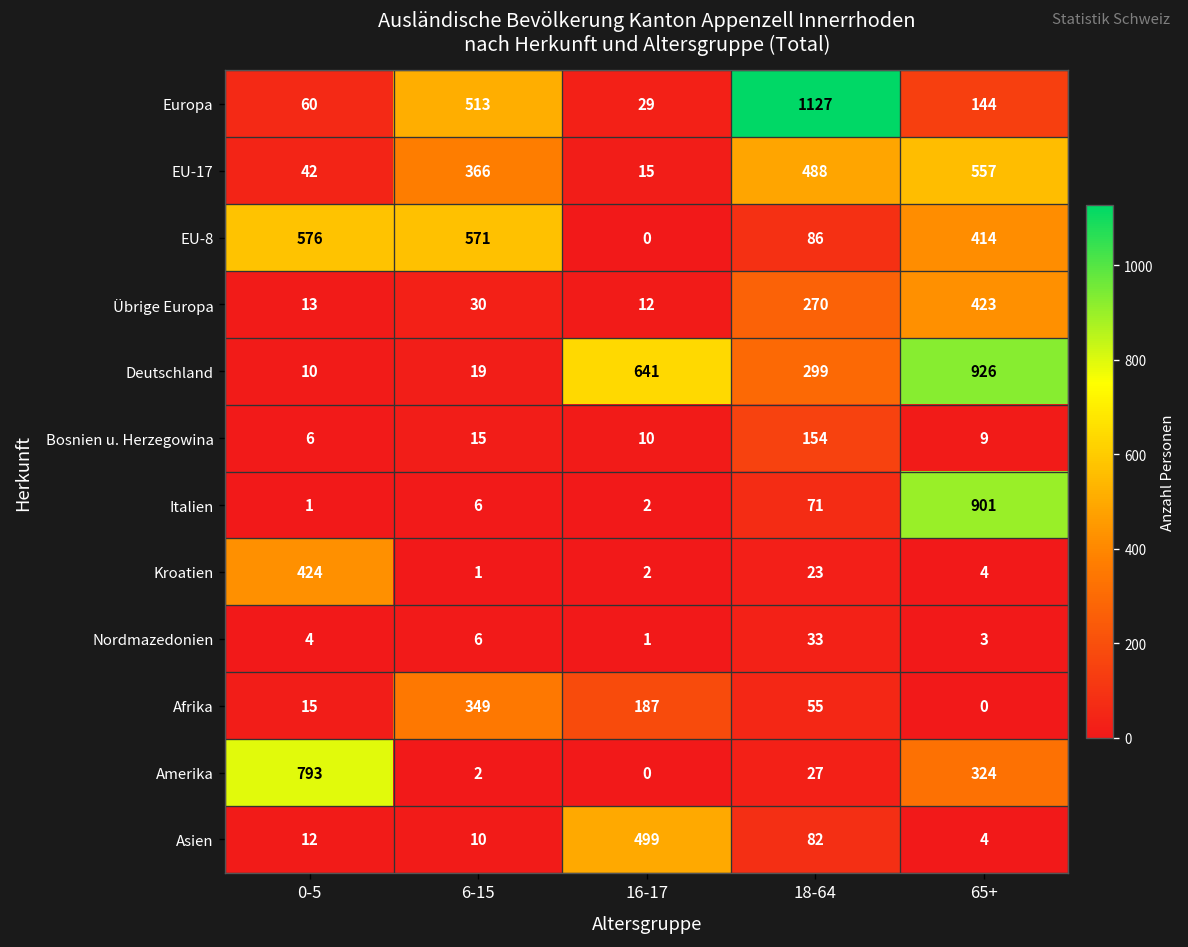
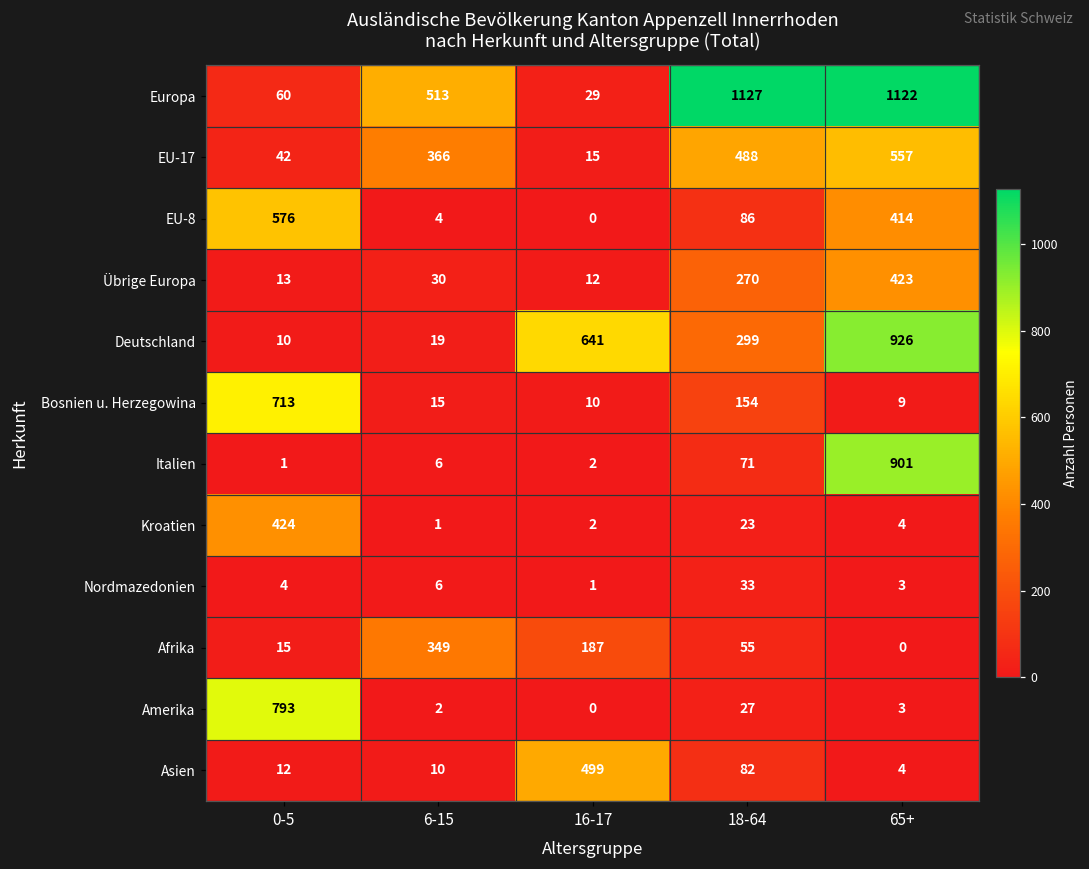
  {
    "Europa": {
      "0-5": 60,
      "6-15": 513,
      "16-17": 29,
      "18-64": 1127,
-     "65+": 144
+     "65+": 1122
    },
    "EU-17": {
      "0-5": 42,
      "6-15": 366,
      "16-17": 15,
      "18-64": 488,
      "65+": 557
    },
    "EU-8": {
      "0-5": 576,
-     "6-15": 571,
+     "6-15": 4,
      "16-17": 0,
      "18-64": 86,
      "65+": 414
    },
    "Übrige Europa": {
      "0-5": 13,
      "6-15": 30,
      "16-17": 12,
      "18-64": 270,
      "65+": 423
    },
    "Deutschland": {
      "0-5": 10,
      "6-15": 19,
      "16-17": 641,
      "18-64": 299,
      "65+": 926
    },
    "Bosnien u. Herzegowina": {
-     "0-5": 6,
+     "0-5": 713,
      "6-15": 15,
      "16-17": 10,
      "18-64": 154,
      "65+": 9
    },
    "Italien": {
      "0-5": 1,
      "6-15": 6,
      "16-17": 2,
      "18-64": 71,
      "65+": 901
    },
    "Kroatien": {
      "0-5": 424,
      "6-15": 1,
      "16-17": 2,
      "18-64": 23,
      "65+": 4
    },
    "Nordmazedonien": {
      "0-5": 4,
      "6-15": 6,
      "16-17": 1,
      "18-64": 33,
      "65+": 3
    },
    "Afrika": {
      "0-5": 15,
      "6-15": 349,
      "16-17": 187,
      "18-64": 55,
      "65+": 0
    },
    "Amerika": {
      "0-5": 793,
      "6-15": 2,
      "16-17": 0,
      "18-64": 27,
-     "65+": 324
+     "65+": 3
    },
    "Asien": {
      "0-5": 12,
      "6-15": 10,
      "16-17": 499,
      "18-64": 82,
      "65+": 4
    }
  }
